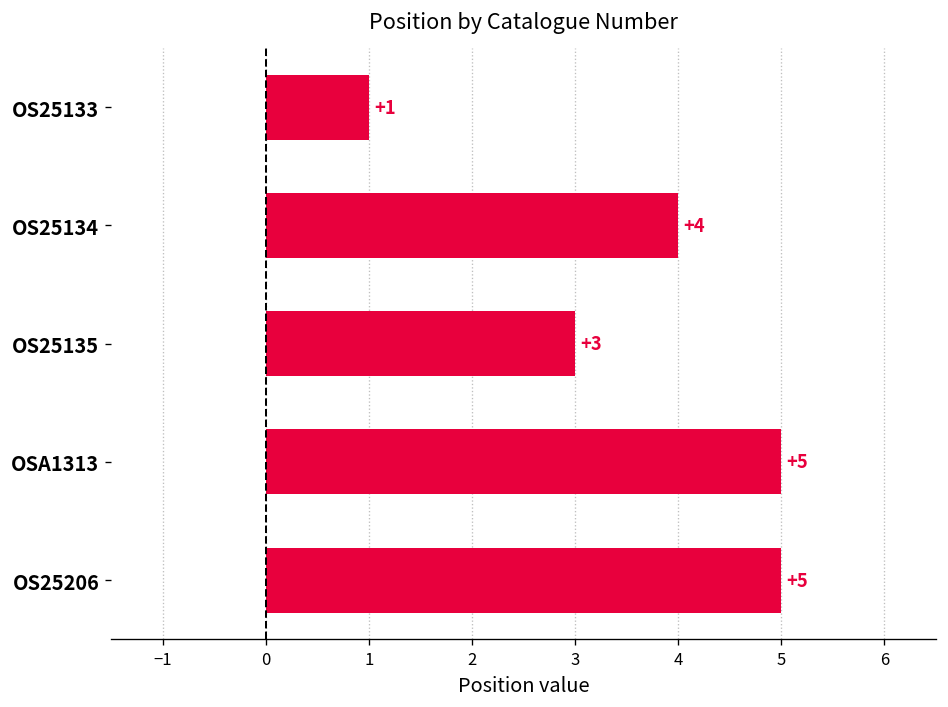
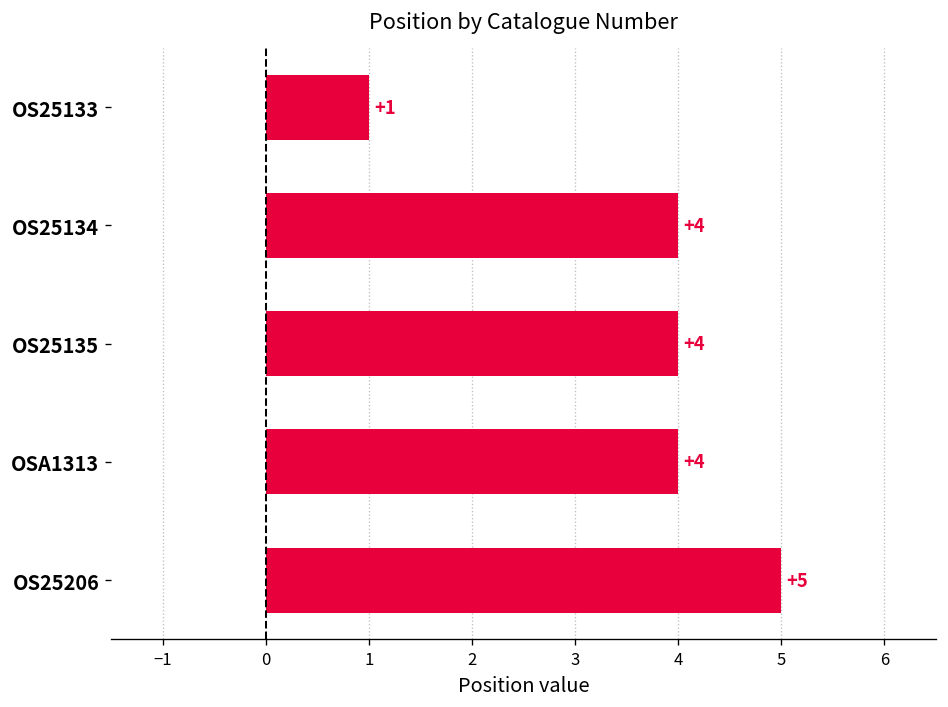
  {
    "OS25133": "+1",
    "OS25134": "+4",
-   "OS25135": "+3",
-   "OSA1313": "+5",
+   "OS25135": "+4",
+   "OSA1313": "+4",
    "OS25206": "+5"
  }
